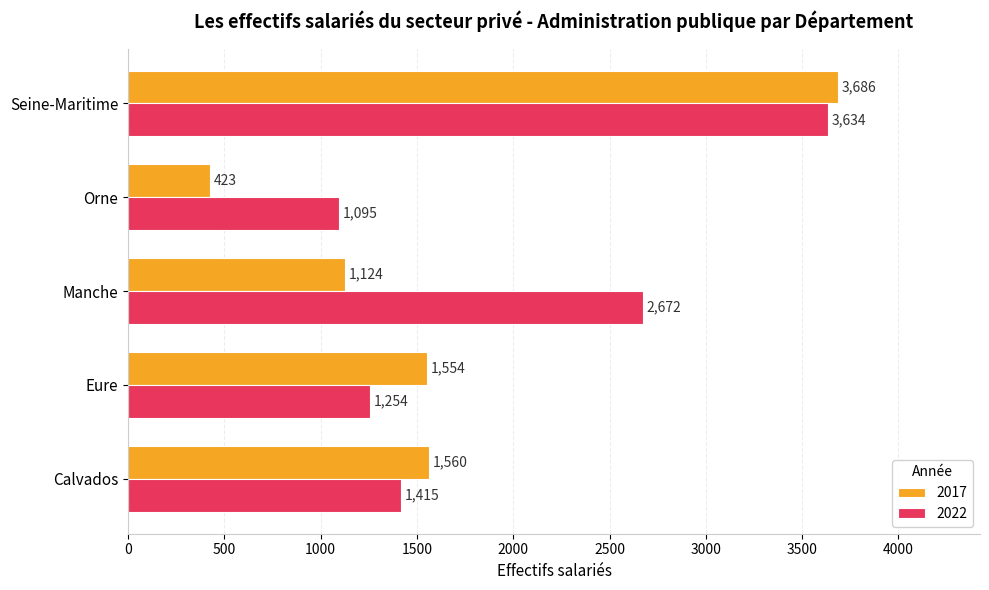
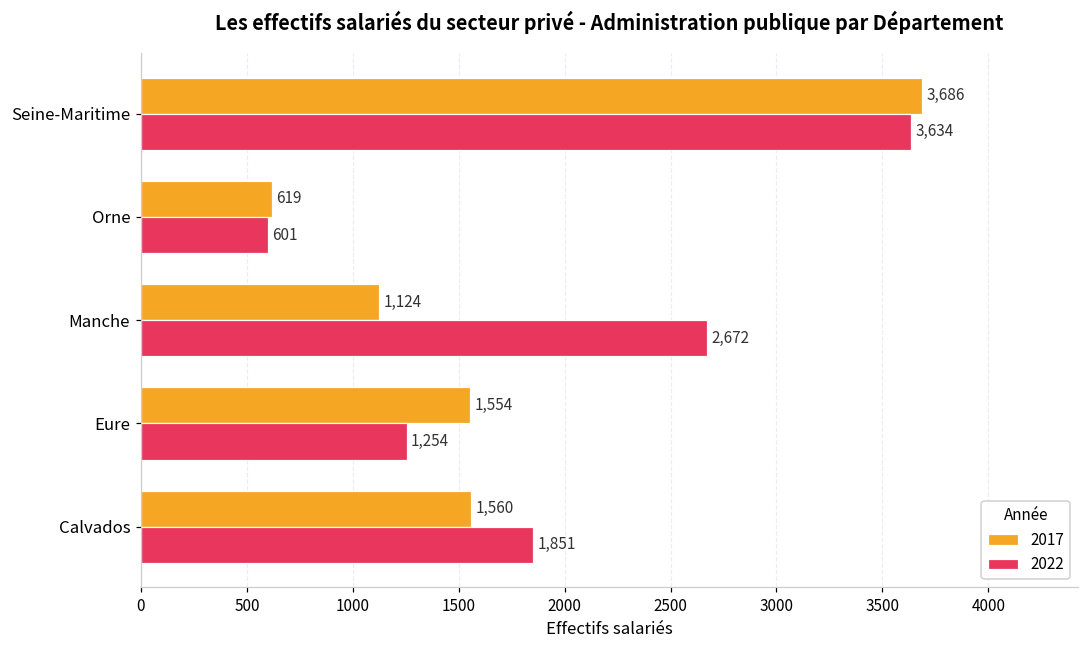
  {
    "2017": {
      "Seine-Maritime": "3,686",
-     "Orne": "423",
+     "Orne": "619",
      "Manche": "1,124",
      "Eure": "1,554",
      "Calvados": "1,560"
    },
    "2022": {
      "Seine-Maritime": "3,634",
-     "Orne": "1,095",
+     "Orne": "601",
      "Manche": "2,672",
      "Eure": "1,254",
-     "Calvados": "1,415"
+     "Calvados": "1,851"
    }
  }
